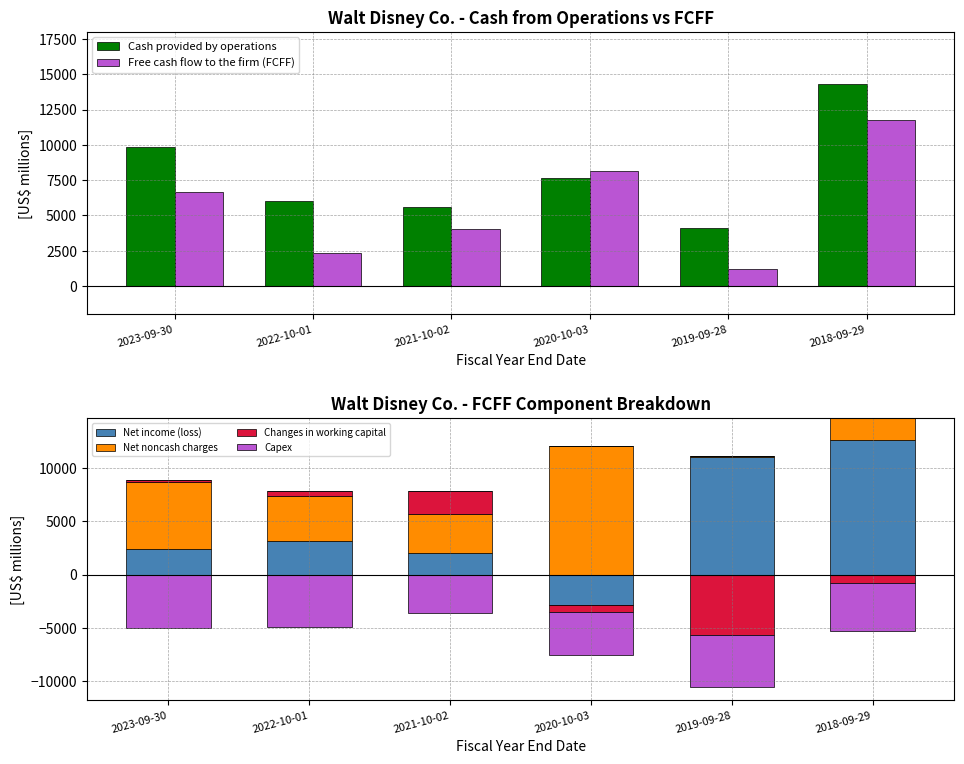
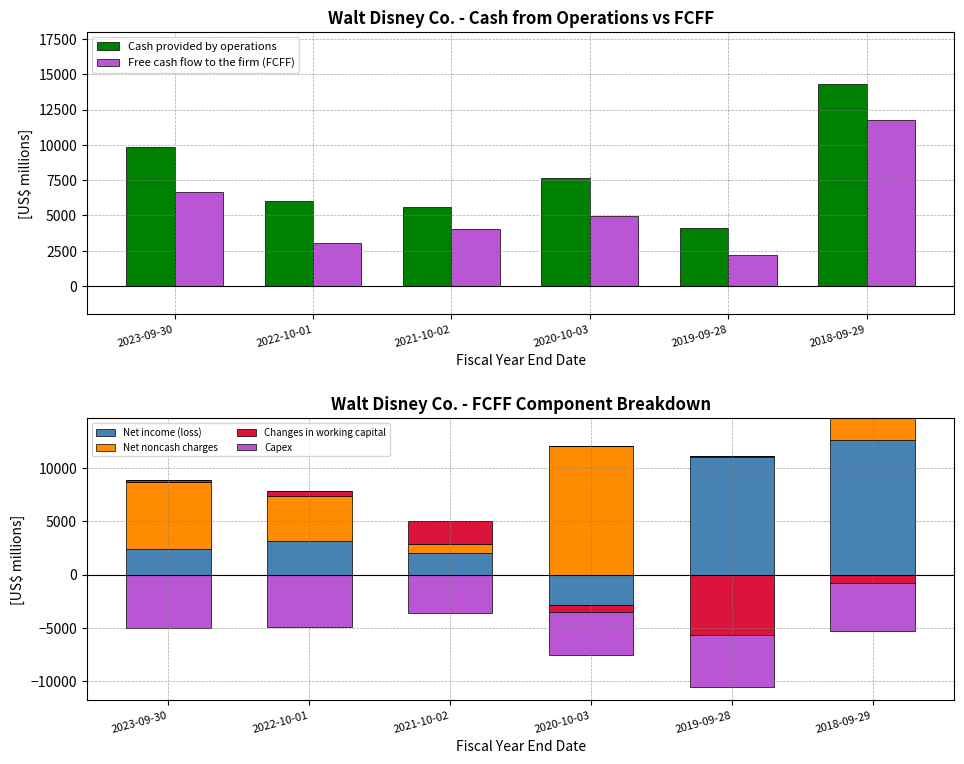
  {
    "Walt Disney Co. - Cash from Operations vs FCFF": {
      "Cash provided by operations": {
        "2023-09-30": 9900,
        "2022-10-01": 6000,
        "2021-10-02": 5600,
        "2020-10-03": 7600,
        "2019-09-28": 4100,
        "2018-09-29": 14300
      },
      "Free cash flow to the firm (FCFF)": {
        "2023-09-30": 6700,
-       "2022-10-01": 2400,
+       "2022-10-01": 3100,
        "2021-10-02": 4000,
-       "2020-10-03": 8100,
-       "2019-09-28": 1200,
+       "2020-10-03": 5000,
+       "2019-09-28": 2200,
        "2018-09-29": 11800
      }
    },
    "Walt Disney Co. - FCFF Component Breakdown": {
      "Net noncash charges": {
        "2023-09-30": 6300,
        "2022-10-01": 4200,
-       "2021-10-02": 3700,
+       "2021-10-02": 900,
        "2020-10-03": 12100,
        "2018-09-29": 2100
      }
    }
  }
